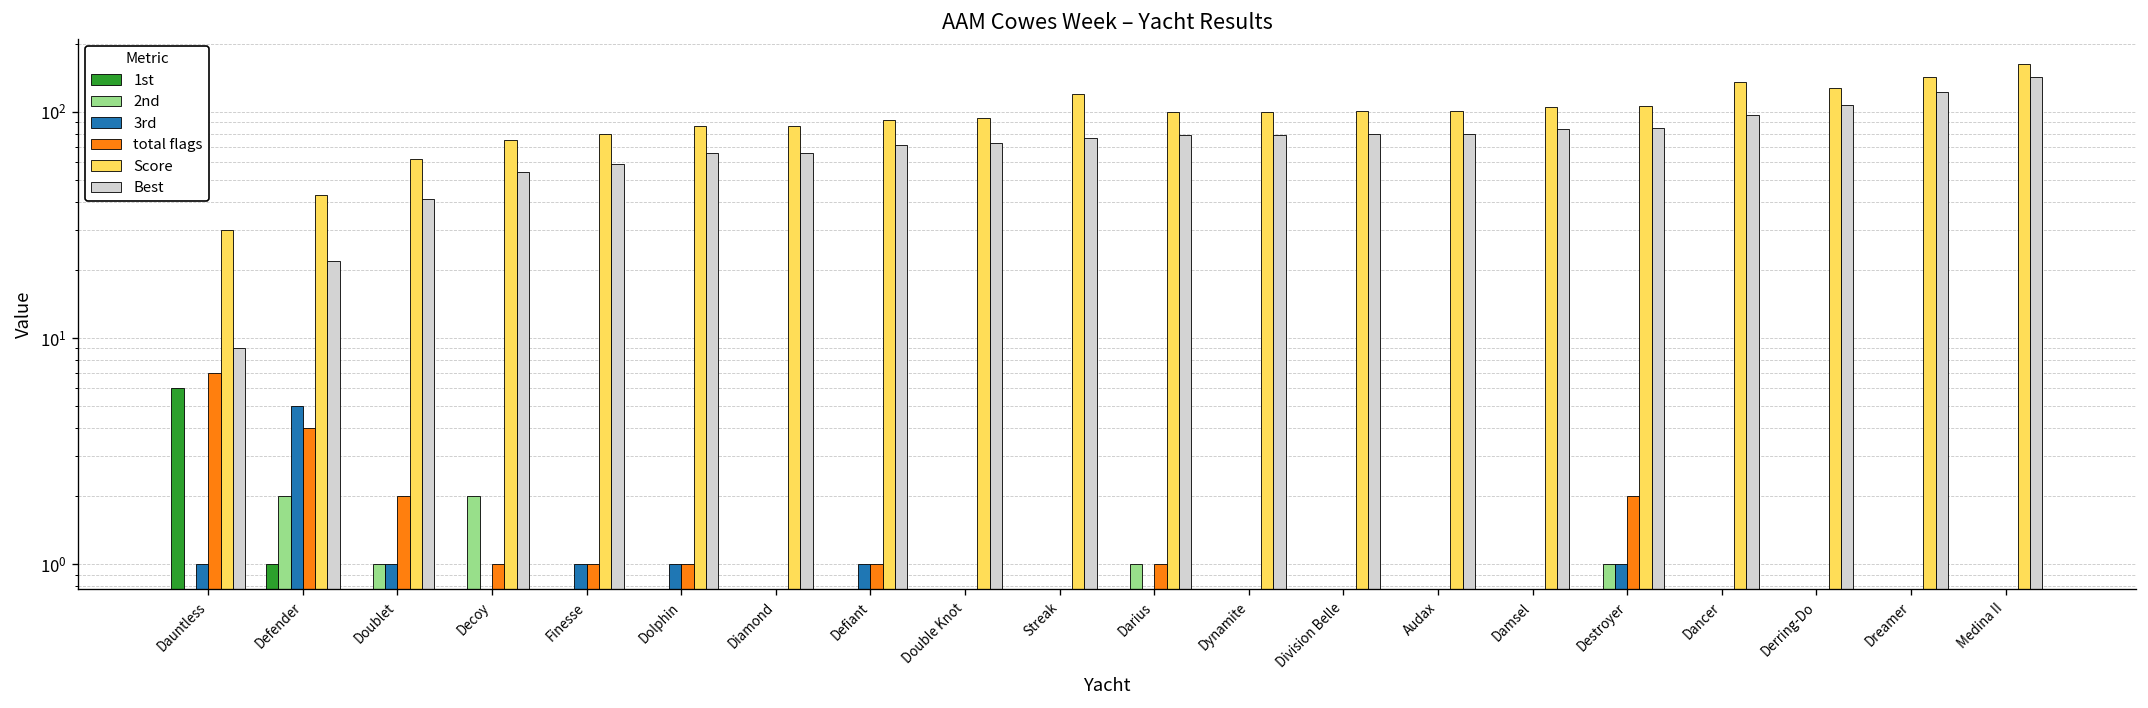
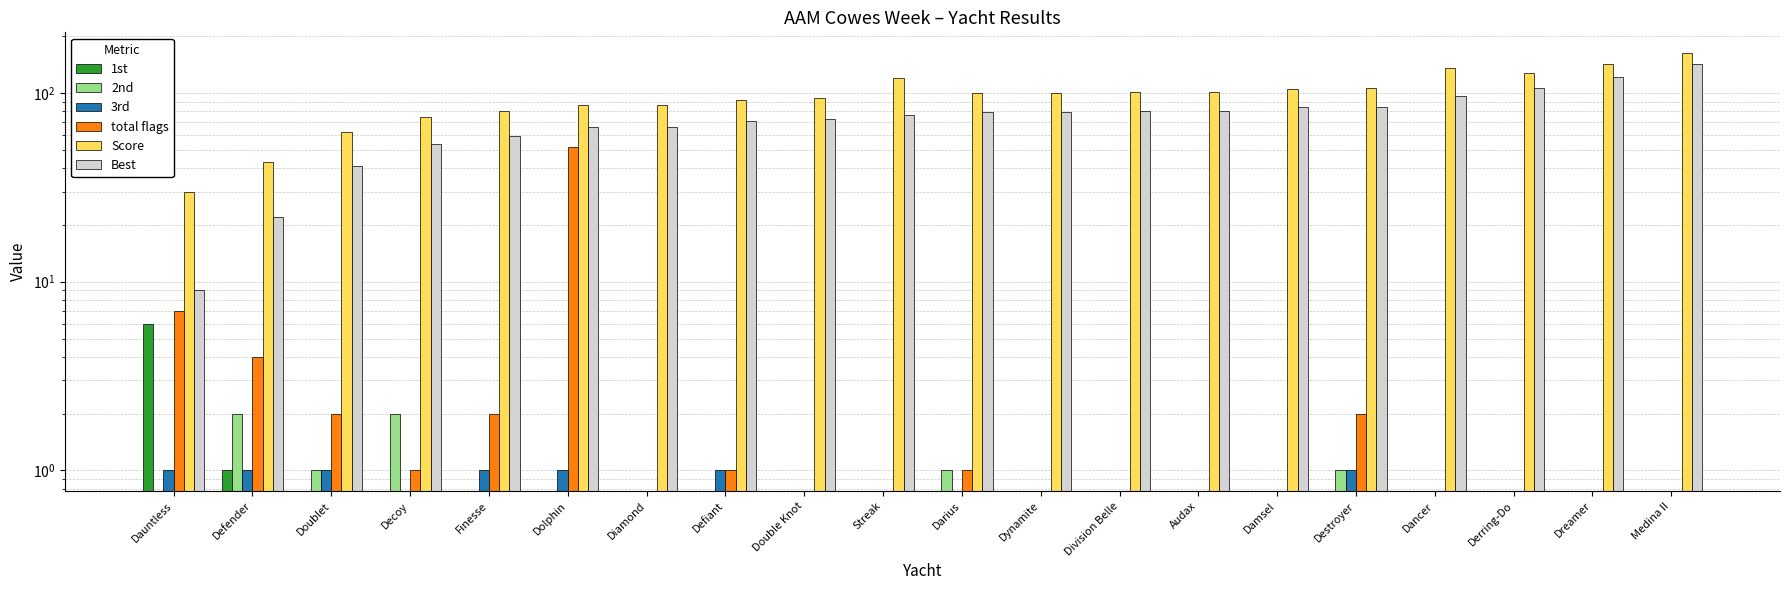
  {
    "1st": {
      "Dauntless": 6,
      "Defender": 1
    },
    "2nd": {
      "Defender": 2,
      "Doublet": 1,
      "Decoy": 2,
      "Darius": 1,
      "Destroyer": 1
    },
    "3rd": {
      "Dauntless": 1,
-     "Defender": 5,
+     "Defender": 1,
      "Doublet": 1,
      "Finesse": 1,
      "Dolphin": 1,
      "Defiant": 1,
      "Destroyer": 1
    },
    "total flags": {
      "Dauntless": 7,
      "Defender": 4,
      "Doublet": 2,
      "Decoy": 1,
-     "Finesse": 1,
-     "Dolphin": 1,
+     "Finesse": 2,
+     "Dolphin": 52,
      "Defiant": 1,
      "Darius": 1,
      "Destroyer": 2
    },
    "Score": {
      "Dauntless": 30,
      "Defender": 43,
      "Doublet": 62,
      "Decoy": 75,
      "Finesse": 80,
      "Dolphin": 90,
      "Diamond": 90,
      "Defiant": 90,
      "Double Knot": 90,
      "Streak": 120,
      "Darius": 100,
      "Dynamite": 100,
      "Division Belle": 100,
      "Audax": 100,
      "Damsel": 110,
      "Destroyer": 110,
      "Dancer": 140,
      "Derring-Do": 130,
      "Dreamer": 140,
      "Medina II": 160
    },
    "Best": {
      "Dauntless": 9,
      "Defender": 22,
      "Doublet": 41,
      "Decoy": 54,
      "Finesse": 59,
      "Dolphin": 66,
      "Diamond": 66,
      "Defiant": 71,
      "Double Knot": 73,
      "Streak": 77,
      "Darius": 79,
      "Dynamite": 79,
      "Division Belle": 80,
      "Audax": 80,
      "Damsel": 80,
      "Destroyer": 90,
      "Dancer": 100,
      "Derring-Do": 110,
      "Dreamer": 120,
      "Medina II": 140
    }
  }
